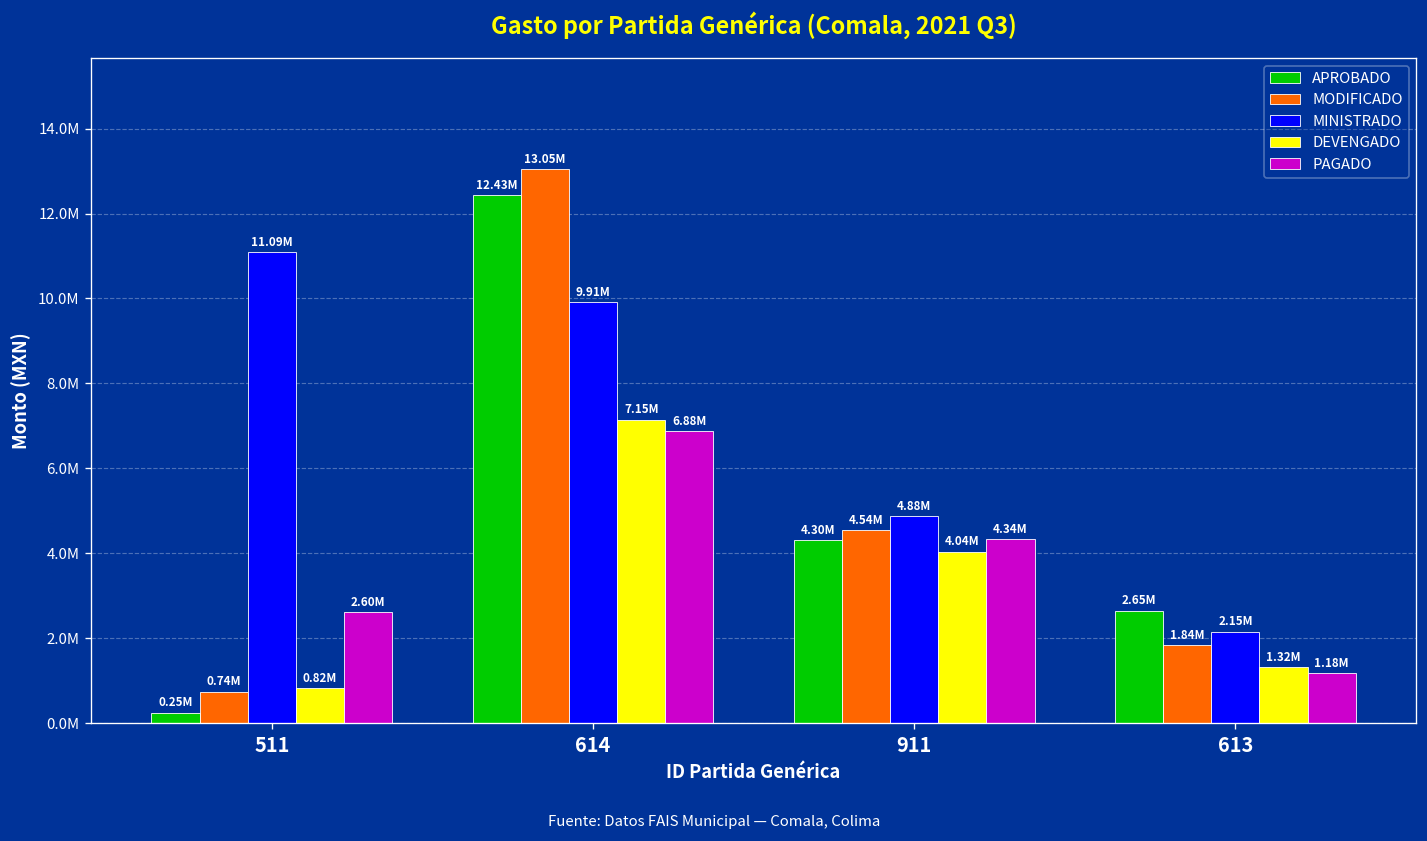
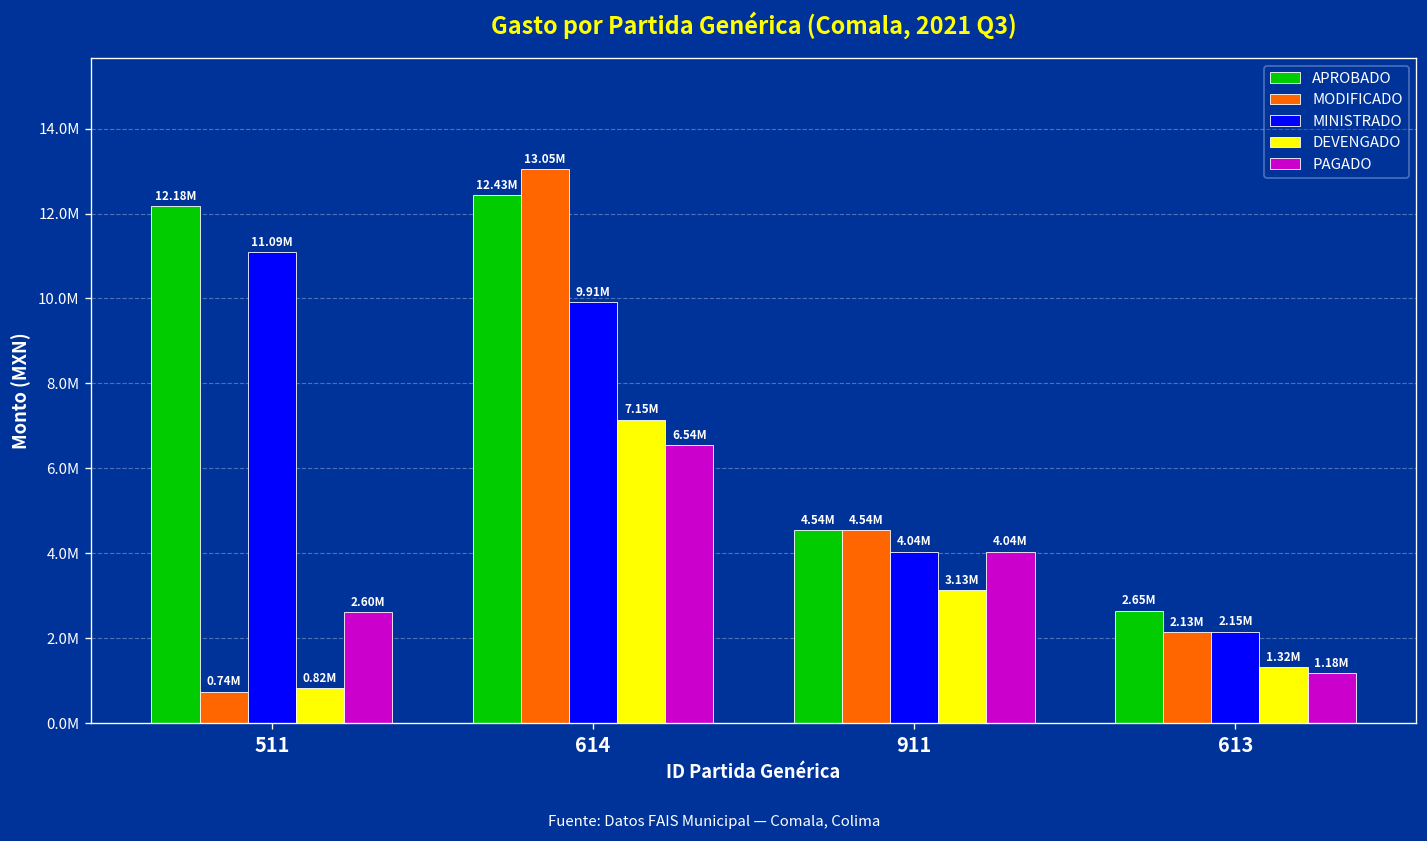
  {
    "APROBADO": {
-     "511": "0.25M",
+     "511": "12.18M",
      "614": "12.43M",
-     "911": "4.30M",
+     "911": "4.54M",
      "613": "2.65M"
    },
    "MODIFICADO": {
      "511": "0.74M",
      "614": "13.05M",
      "911": "4.54M",
-     "613": "1.84M"
+     "613": "2.13M"
    },
    "MINISTRADO": {
      "511": "11.09M",
      "614": "9.91M",
-     "911": "4.88M",
+     "911": "4.04M",
      "613": "2.15M"
    },
    "DEVENGADO": {
      "511": "0.82M",
      "614": "7.15M",
-     "911": "4.04M",
+     "911": "3.13M",
      "613": "1.32M"
    },
    "PAGADO": {
      "511": "2.60M",
-     "614": "6.88M",
-     "911": "4.34M",
+     "614": "6.54M",
+     "911": "4.04M",
      "613": "1.18M"
    }
  }
